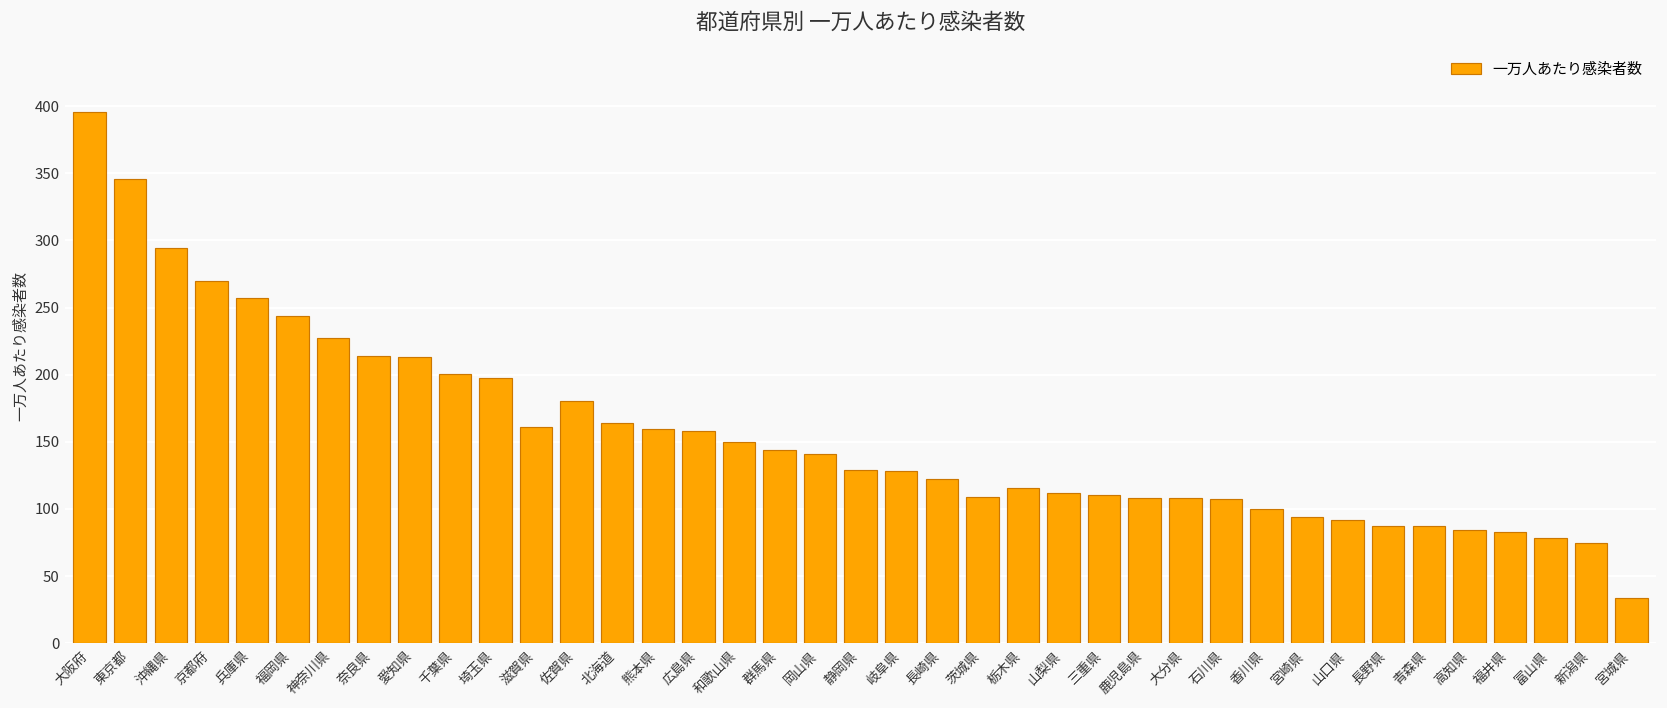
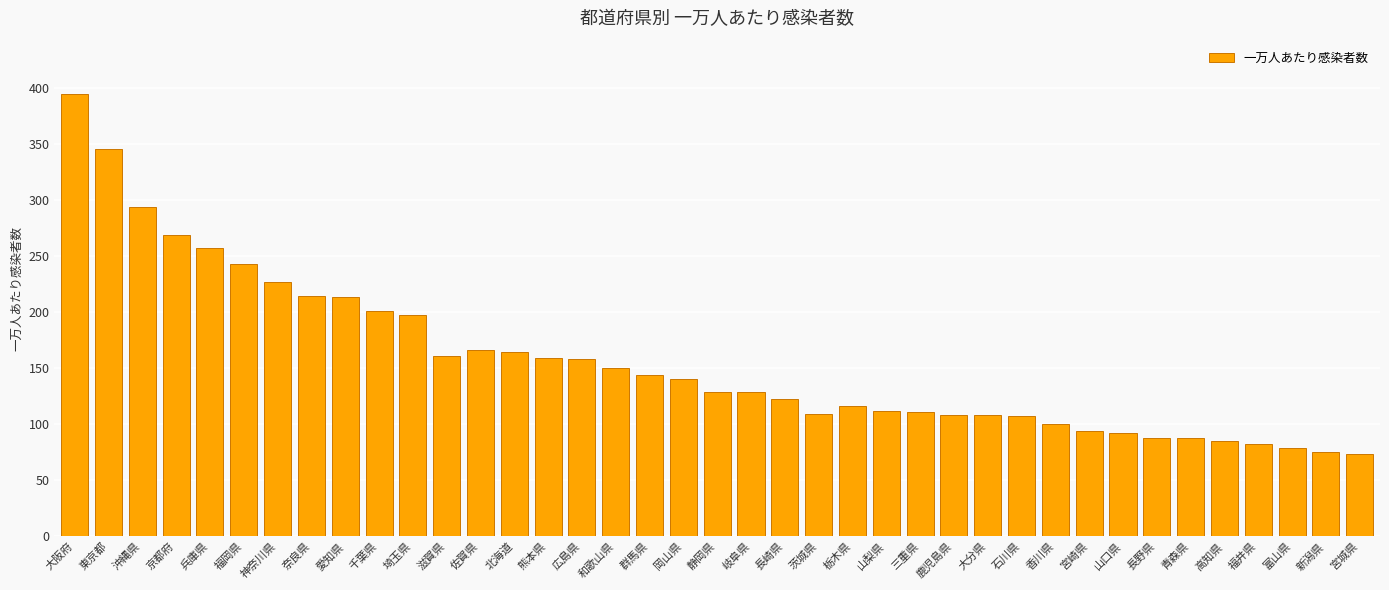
  {
    "大阪府": 395,
    "東京都": 346,
    "沖縄県": 294,
    "京都府": 269,
    "兵庫県": 257,
    "福岡県": 243,
    "神奈川県": 227,
    "奈良県": 214,
    "愛知県": 213,
    "千葉県": 201,
    "埼玉県": 198,
    "滋賀県": 161,
-   "佐賀県": 181,
+   "佐賀県": 166,
    "北海道": 164,
    "熊本県": 159,
    "広島県": 158,
    "和歌山県": 150,
    "群馬県": 144,
    "岡山県": 141,
    "静岡県": 129,
    "岐阜県": 128,
    "長崎県": 122,
    "茨城県": 109,
    "栃木県": 116,
    "山梨県": 112,
    "三重県": 111,
    "鹿児島県": 108,
    "大分県": 108,
    "石川県": 107,
    "香川県": 100,
    "宮崎県": 94,
    "山口県": 92,
    "長野県": 88,
    "青森県": 87,
    "高知県": 85,
    "福井県": 83,
    "富山県": 78,
    "新潟県": 75,
-   "宮城県": 34
+   "宮城県": 74
  }
